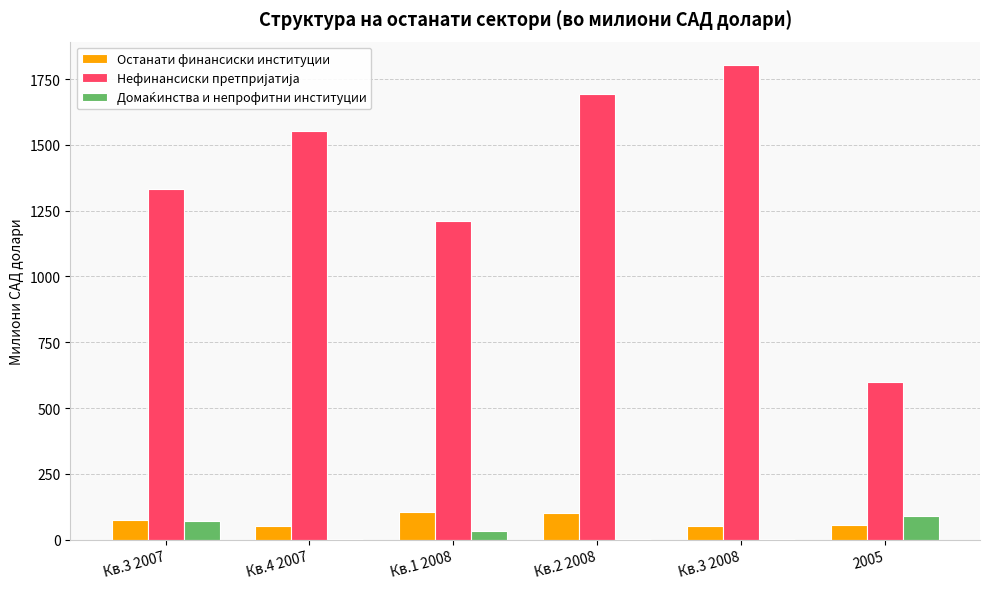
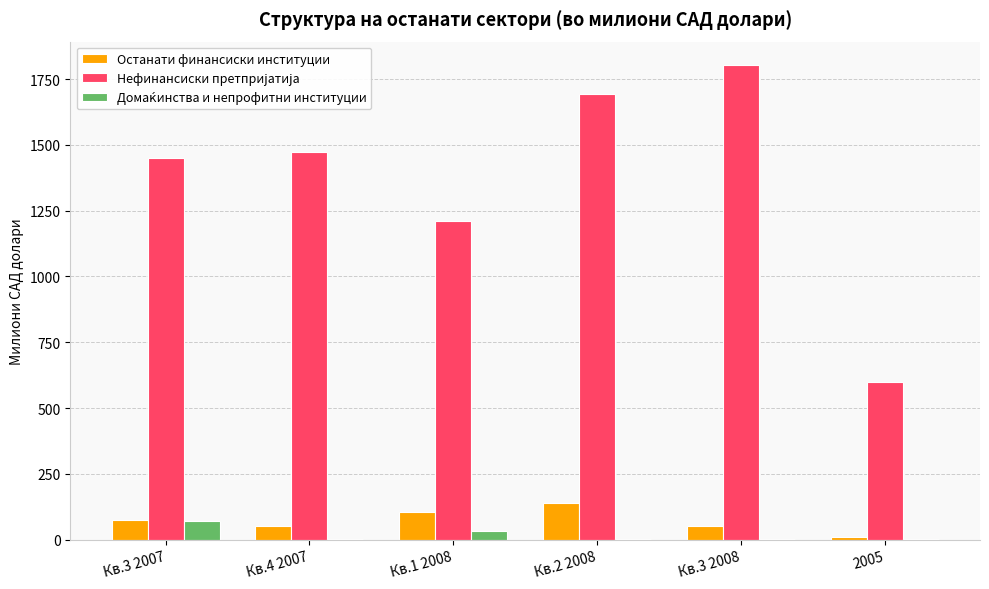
  {
    "Останати финансиски институции": {
      "Кв.3 2007": 70,
      "Кв.4 2007": 50,
      "Кв.1 2008": 100,
-     "Кв.2 2008": 100,
+     "Кв.2 2008": 140,
      "Кв.3 2008": 50,
-     "2005": 50
+     "2005": 10
    },
    "Нефинансиски претпријатија": {
-     "Кв.3 2007": 1330,
-     "Кв.4 2007": 1550,
+     "Кв.3 2007": 1450,
+     "Кв.4 2007": 1470,
      "Кв.1 2008": 1210,
      "Кв.2 2008": 1700,
      "Кв.3 2008": 1800,
      "2005": 600
    },
    "Домаќинства и непрофитни институции": {
      "Кв.3 2007": 70,
      "Кв.1 2008": 30,
-     "2005": 90
+     "2005": 0
    }
  }
